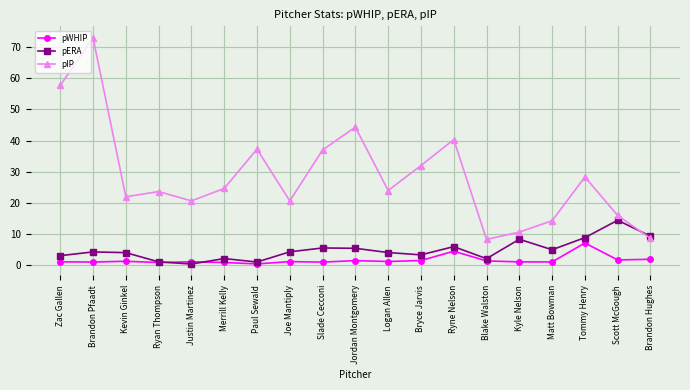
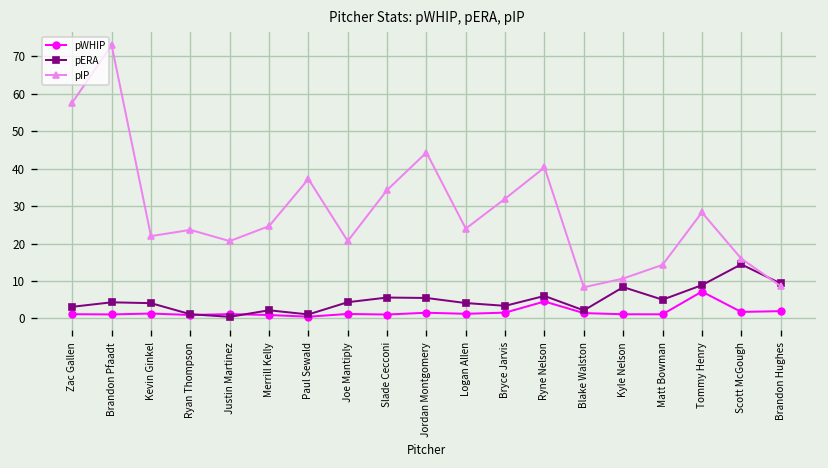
  {
    "pWHIP": {
      "Zac Gallen": 1,
      "Brandon Pfaadt": 1,
      "Kevin Ginkel": 1,
      "Merrill Kelly": 1,
      "Joe Mantiply": 1,
      "Slade Cecconi": 1,
      "Jordan Montgomery": 2,
      "Logan Allen": 1,
      "Bryce Jarvis": 2,
      "Ryne Nelson": 5,
      "Kyle Nelson": 1,
      "Matt Bowman": 1,
      "Tommy Henry": 7,
      "Scott McGough": 2,
      "Brandon Hughes": 2
    },
    "pERA": {
      "Zac Gallen": 3,
      "Brandon Pfaadt": 4,
      "Kevin Ginkel": 4,
      "Merrill Kelly": 2,
      "Joe Mantiply": 4,
      "Slade Cecconi": 6,
      "Jordan Montgomery": 5,
      "Logan Allen": 4,
      "Bryce Jarvis": 3,
      "Ryne Nelson": 6,
      "Kyle Nelson": 8,
      "Matt Bowman": 5,
      "Tommy Henry": 9,
      "Scott McGough": 14
    },
    "pIP": {
      "Zac Gallen": 58,
      "Brandon Pfaadt": 73,
      "Kevin Ginkel": 22,
      "Ryan Thompson": 24,
      "Justin Martinez": 21,
      "Merrill Kelly": 25,
      "Paul Sewald": 37,
      "Joe Mantiply": 21,
-     "Slade Cecconi": 37,
+     "Slade Cecconi": 34,
      "Jordan Montgomery": 44,
      "Logan Allen": 24,
      "Bryce Jarvis": 32,
      "Ryne Nelson": 40,
      "Blake Walston": 8,
      "Kyle Nelson": 11,
      "Matt Bowman": 14,
      "Tommy Henry": 28,
      "Scott McGough": 16
    }
  }
